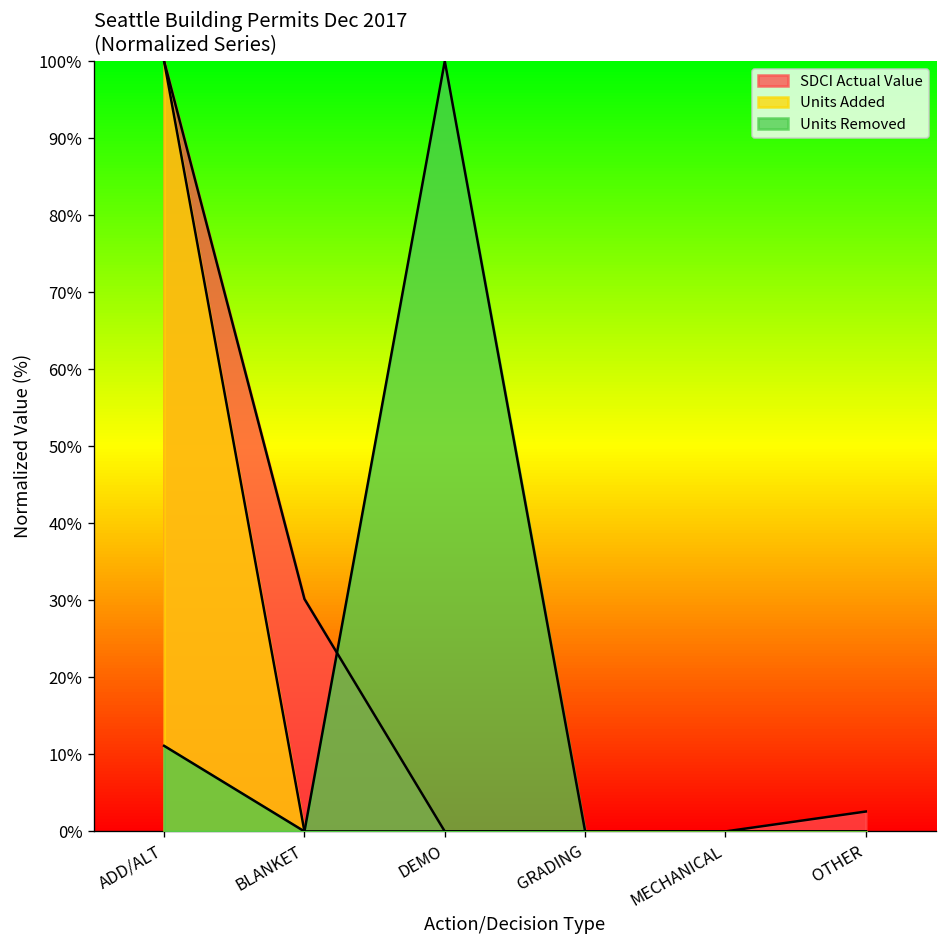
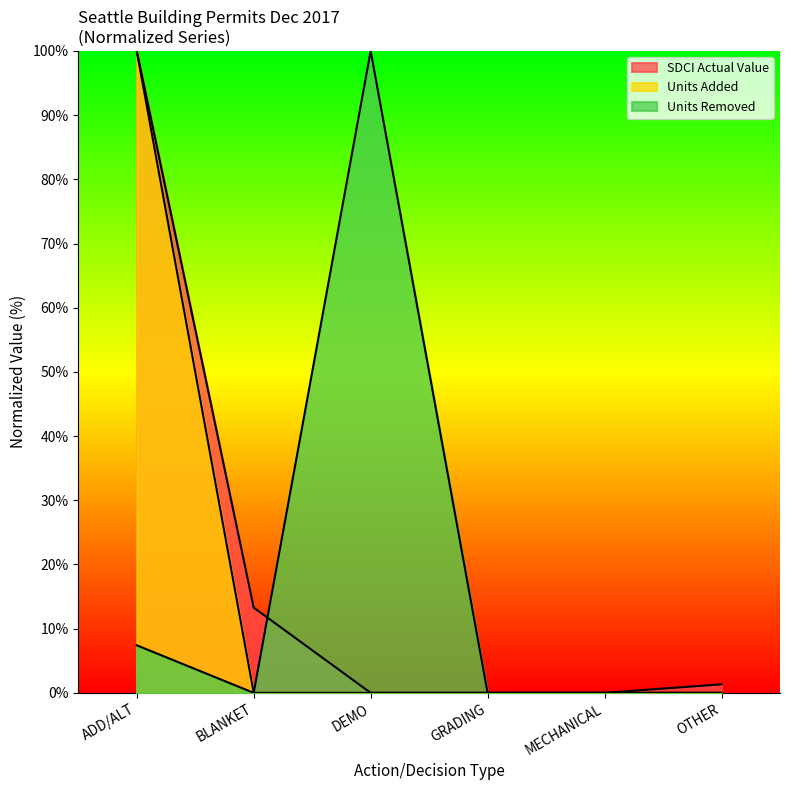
  {
    "SDCI Actual Value": {
-     "BLANKET": "30%",
-     "OTHER": "3%"
+     "BLANKET": "13%",
+     "OTHER": "1%"
    },
    "Units Removed": {
-     "ADD/ALT": "11%",
+     "ADD/ALT": "7%",
      "DEMO": "100%"
    }
  }
